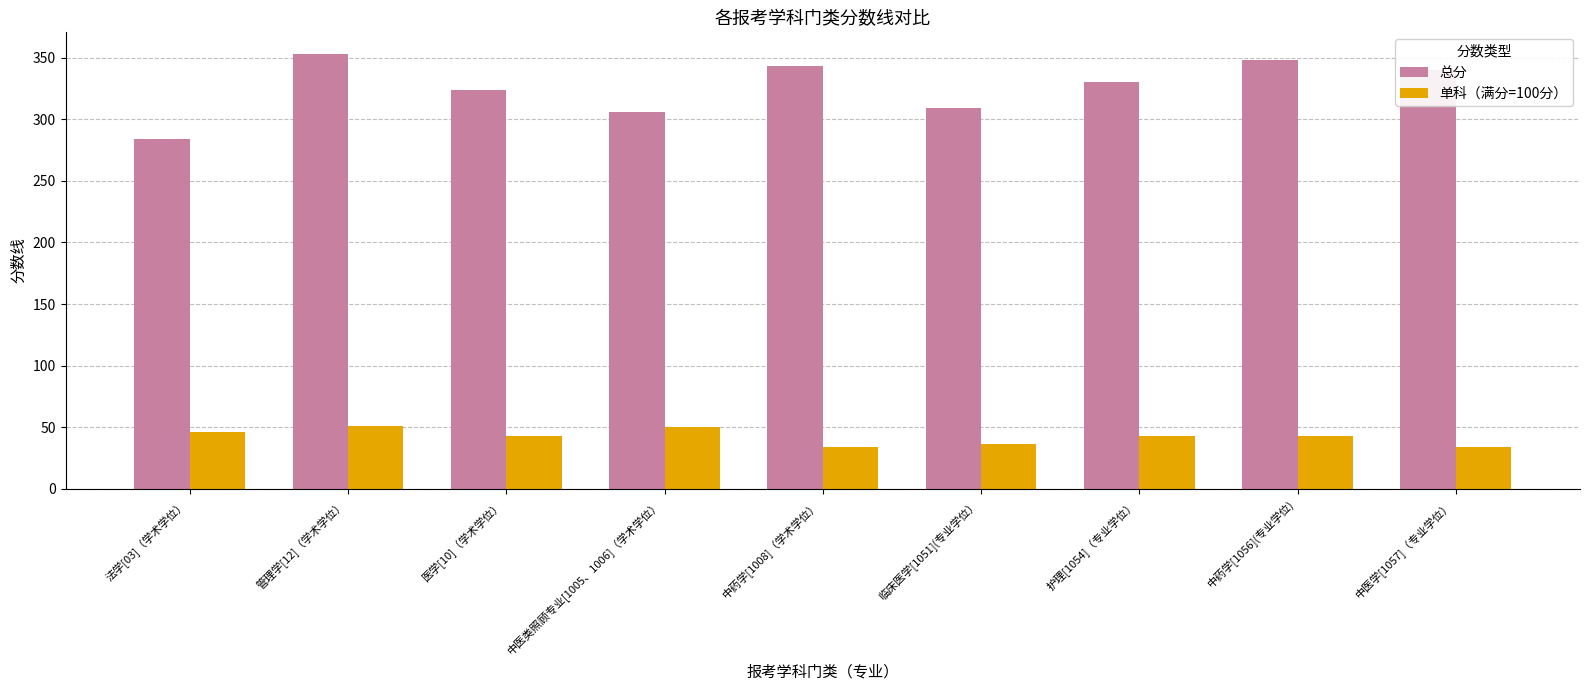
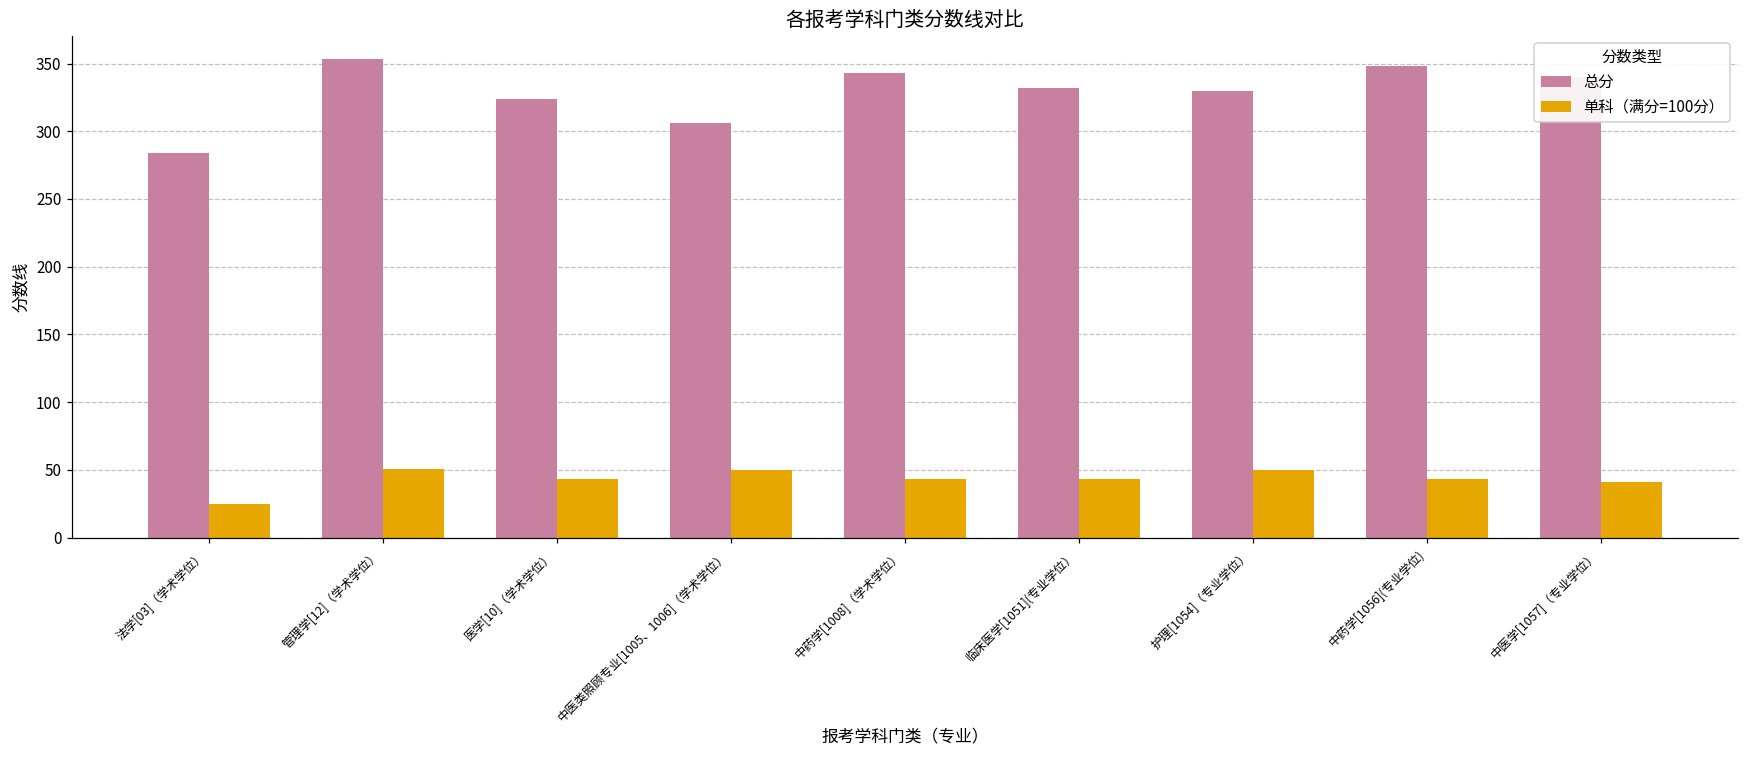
  {
    "总分": {
      "法学[03]（学术学位）": 284,
      "管理学[12]（学术学位）": 353,
      "医学[10]（学术学位）": 324,
      "中医类照顾专业[1005、1006]（学术学位）": 306,
      "中药学[1008]（学术学位）": 343,
-     "临床医学[1051](专业学位）": 309,
+     "临床医学[1051](专业学位）": 332,
      "护理[1054]（专业学位）": 330,
      "中药学[1056](专业学位)": 348
    },
    "单科（满分=100分）": {
-     "法学[03]（学术学位）": 46,
+     "法学[03]（学术学位）": 25,
      "管理学[12]（学术学位）": 51,
      "医学[10]（学术学位）": 43,
      "中医类照顾专业[1005、1006]（学术学位）": 50,
-     "中药学[1008]（学术学位）": 34,
-     "临床医学[1051](专业学位）": 36,
-     "护理[1054]（专业学位）": 43,
+     "中药学[1008]（学术学位）": 43,
+     "临床医学[1051](专业学位）": 43,
+     "护理[1054]（专业学位）": 50,
      "中药学[1056](专业学位)": 43,
-     "中医学[1057]（专业学位）": 34
+     "中医学[1057]（专业学位）": 41
    }
  }
